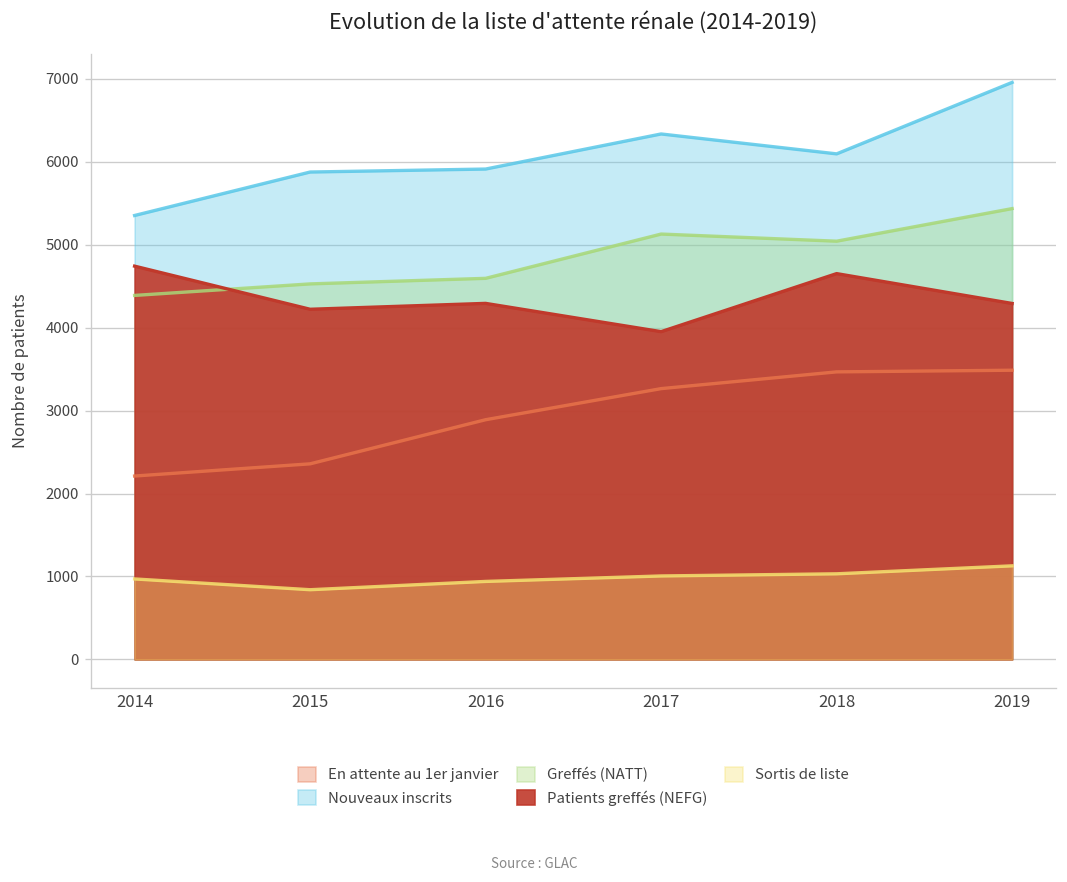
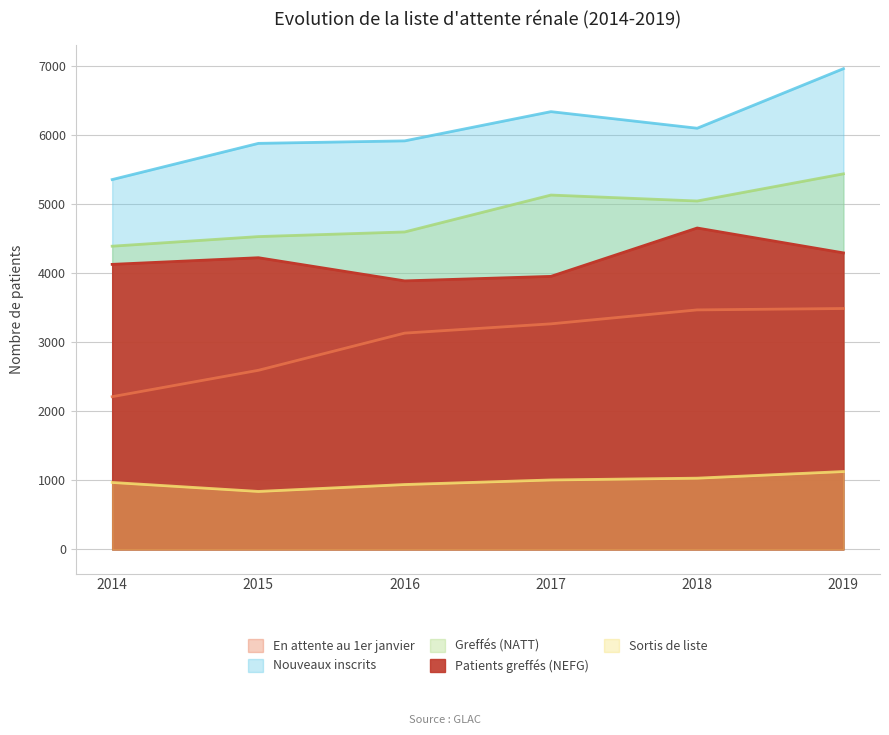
  {
    "En attente au 1er janvier": {
      "2014": 2200,
-     "2015": 2400,
-     "2016": 2900,
+     "2015": 2600,
+     "2016": 3100,
      "2017": 3300,
      "2018": 3500,
      "2019": 3500
    },
    "Nouveaux inscrits": {
      "2014": 5400,
      "2015": 5900,
      "2016": 5900,
      "2017": 6300,
      "2018": 6100,
      "2019": 7000
    },
    "Patients greffés (NEFG)": {
-     "2014": 4700,
+     "2014": 4100,
      "2015": 4200,
-     "2016": 4300,
+     "2016": 3900,
      "2017": 4000,
      "2018": 4700,
      "2019": 4300
    }
  }
